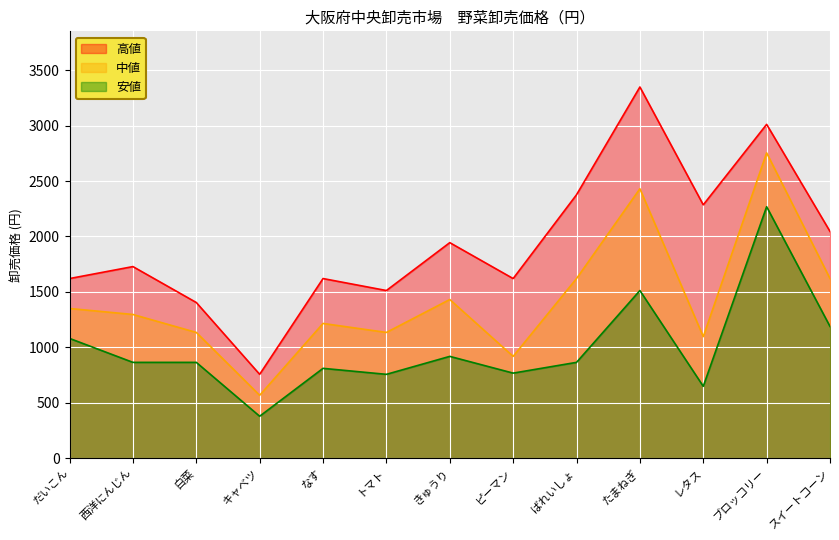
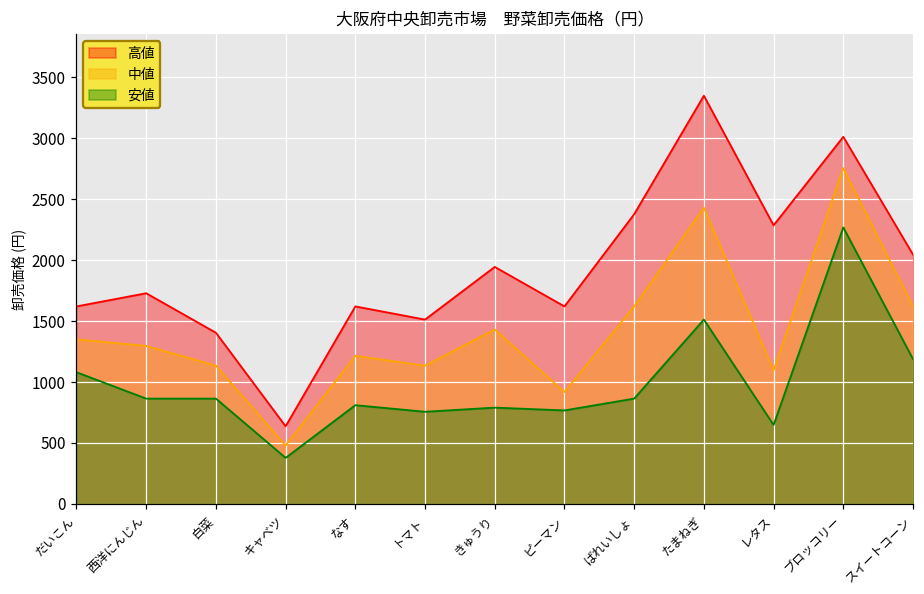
  {
    "高値": {
      "だいこん": 1620,
      "西洋にんじん": 1730,
      "白菜": 1400,
-     "キャベツ": 760,
+     "キャベツ": 640,
      "なす": 1620,
      "トマト": 1510,
      "きゅうり": 1940,
      "ピーマン": 1620,
      "ばれいしょ": 2380,
      "たまねぎ": 3350,
      "レタス": 2290,
      "ブロッコリー": 3010,
      "スイートコーン": 2050
    },
    "中値": {
      "だいこん": 1350,
      "西洋にんじん": 1300,
      "白菜": 1130,
-     "キャベツ": 570,
+     "キャベツ": 480,
      "なす": 1220,
      "トマト": 1130,
      "きゅうり": 1430,
      "ピーマン": 920,
      "ばれいしょ": 1620,
      "たまねぎ": 2430,
      "レタス": 1100,
      "ブロッコリー": 2750,
      "スイートコーン": 1620
    },
    "安値": {
      "だいこん": 1080,
      "西洋にんじん": 860,
      "白菜": 860,
      "キャベツ": 380,
      "なす": 810,
      "トマト": 760,
-     "きゅうり": 920,
+     "きゅうり": 790,
      "ピーマン": 770,
      "ばれいしょ": 860,
      "たまねぎ": 1510,
      "レタス": 650,
      "ブロッコリー": 2270,
      "スイートコーン": 1190
    }
  }
